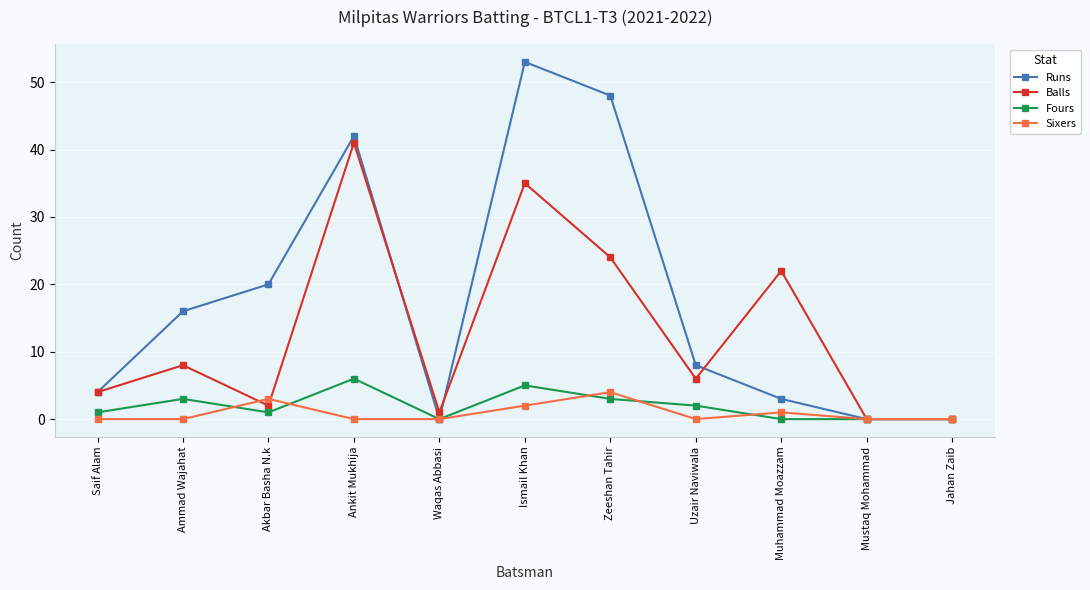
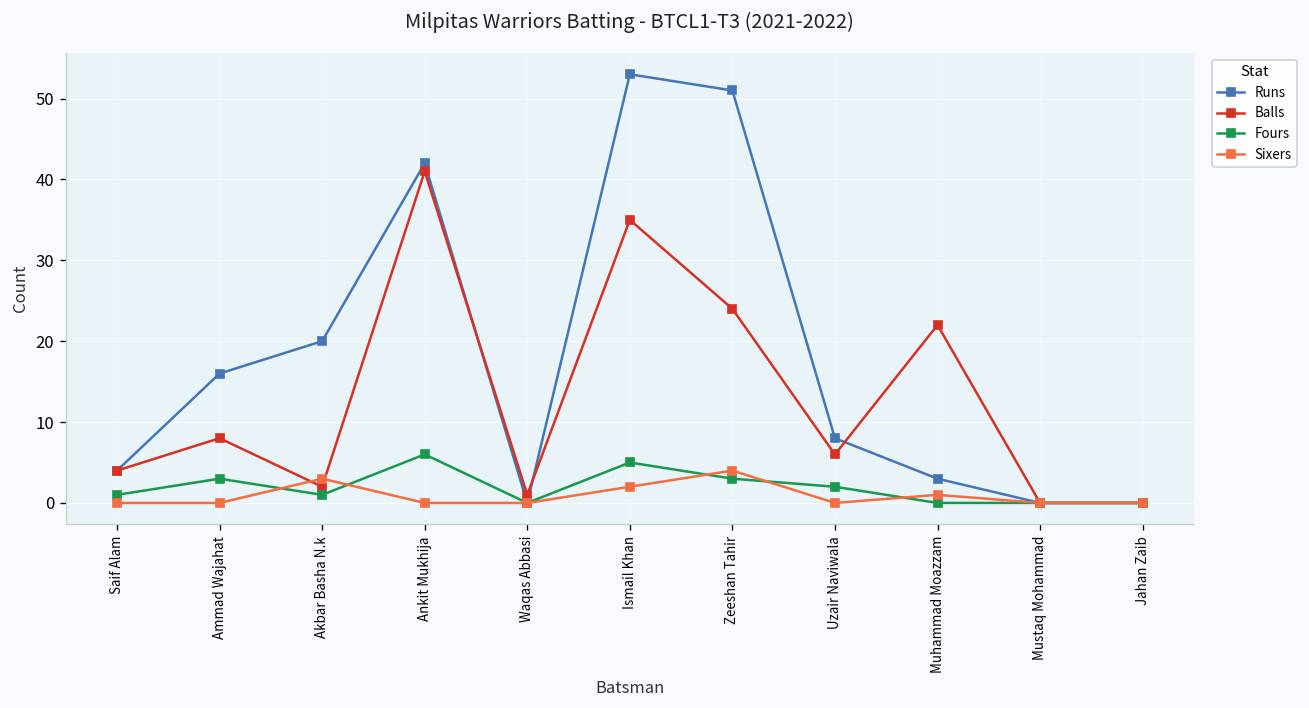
  {
    "Runs": {
      "Ammad Wajahat": 16,
      "Akbar Basha N.k": 20,
      "Ankit Mukhija": 42,
      "Ismail Khan": 53,
-     "Zeeshan Tahir": 48,
+     "Zeeshan Tahir": 51,
      "Uzair Naviwala": 8,
      "Muhammad Moazzam": 3
    },
    "Balls": {
      "Ammad Wajahat": 8,
      "Akbar Basha N.k": 2,
      "Ankit Mukhija": 41,
      "Waqas Abbasi": 1,
      "Ismail Khan": 35,
      "Zeeshan Tahir": 24,
      "Uzair Naviwala": 6,
      "Muhammad Moazzam": 22
    },
    "Fours": {
      "Saif Alam": 1,
      "Ammad Wajahat": 3,
      "Akbar Basha N.k": 1,
      "Ankit Mukhija": 6,
      "Ismail Khan": 5,
      "Zeeshan Tahir": 3,
      "Uzair Naviwala": 2,
      "Muhammad Moazzam": 0
    },
    "Sixers": {
      "Saif Alam": 0,
      "Ammad Wajahat": 0,
      "Akbar Basha N.k": 3,
      "Ankit Mukhija": 0,
      "Ismail Khan": 2,
      "Zeeshan Tahir": 4,
      "Uzair Naviwala": 0,
      "Muhammad Moazzam": 1
    }
  }
